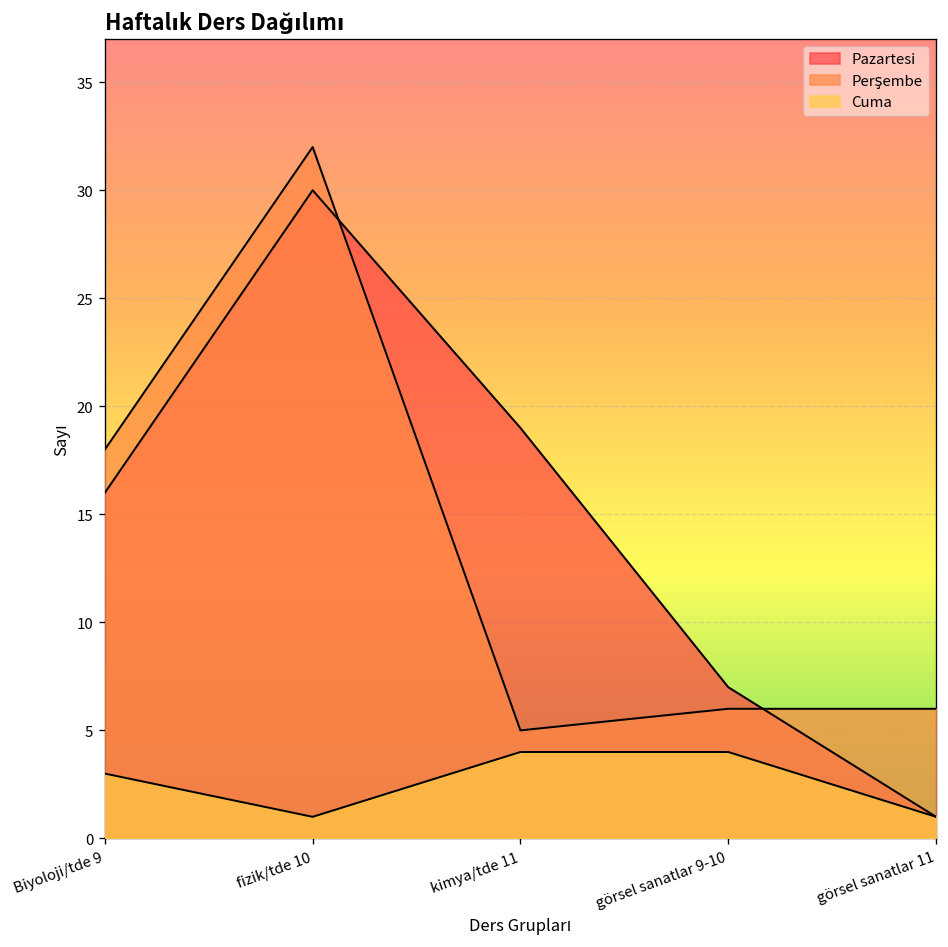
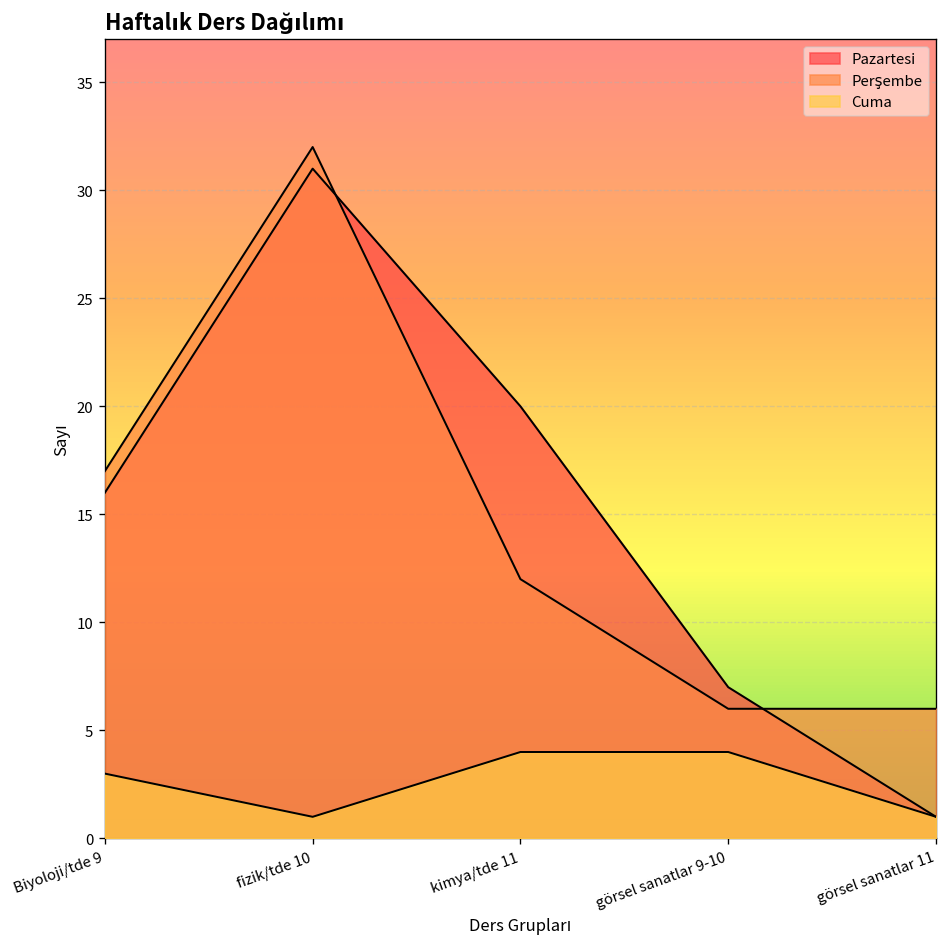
  {
    "Pazartesi": {
      "Biyoloji/tde 9": 16,
-     "fizik/tde 10": 30,
-     "kimya/tde 11": 19,
+     "fizik/tde 10": 31,
+     "kimya/tde 11": 20,
      "görsel sanatlar 9-10": 7
    },
    "Perşembe": {
-     "Biyoloji/tde 9": 18,
+     "Biyoloji/tde 9": 17,
      "fizik/tde 10": 32,
-     "kimya/tde 11": 5,
+     "kimya/tde 11": 12,
      "görsel sanatlar 9-10": 6,
      "görsel sanatlar 11": 6
    },
    "Cuma": {
      "Biyoloji/tde 9": 3,
      "fizik/tde 10": 1,
      "kimya/tde 11": 4,
      "görsel sanatlar 9-10": 4
    }
  }
